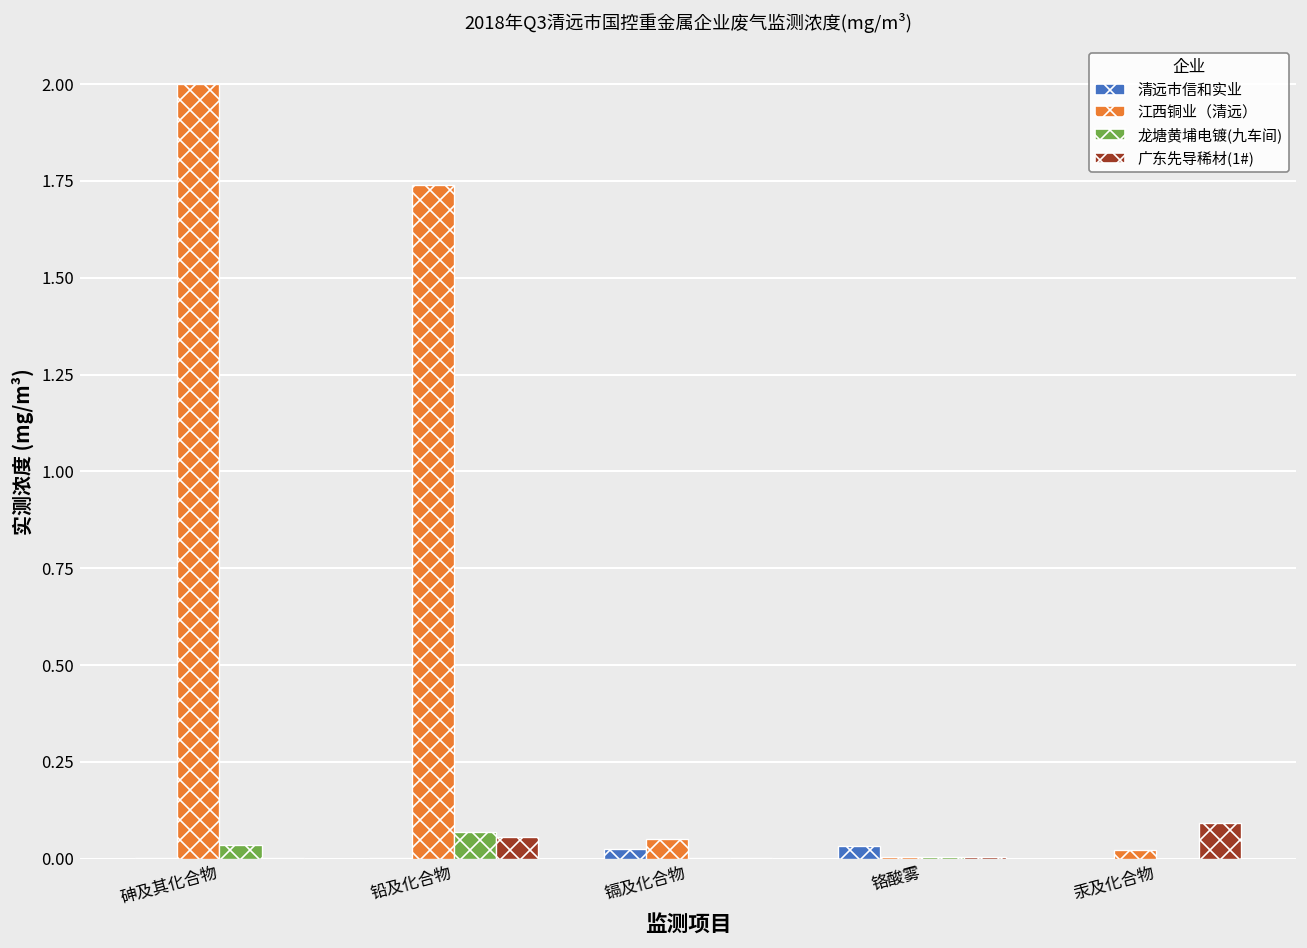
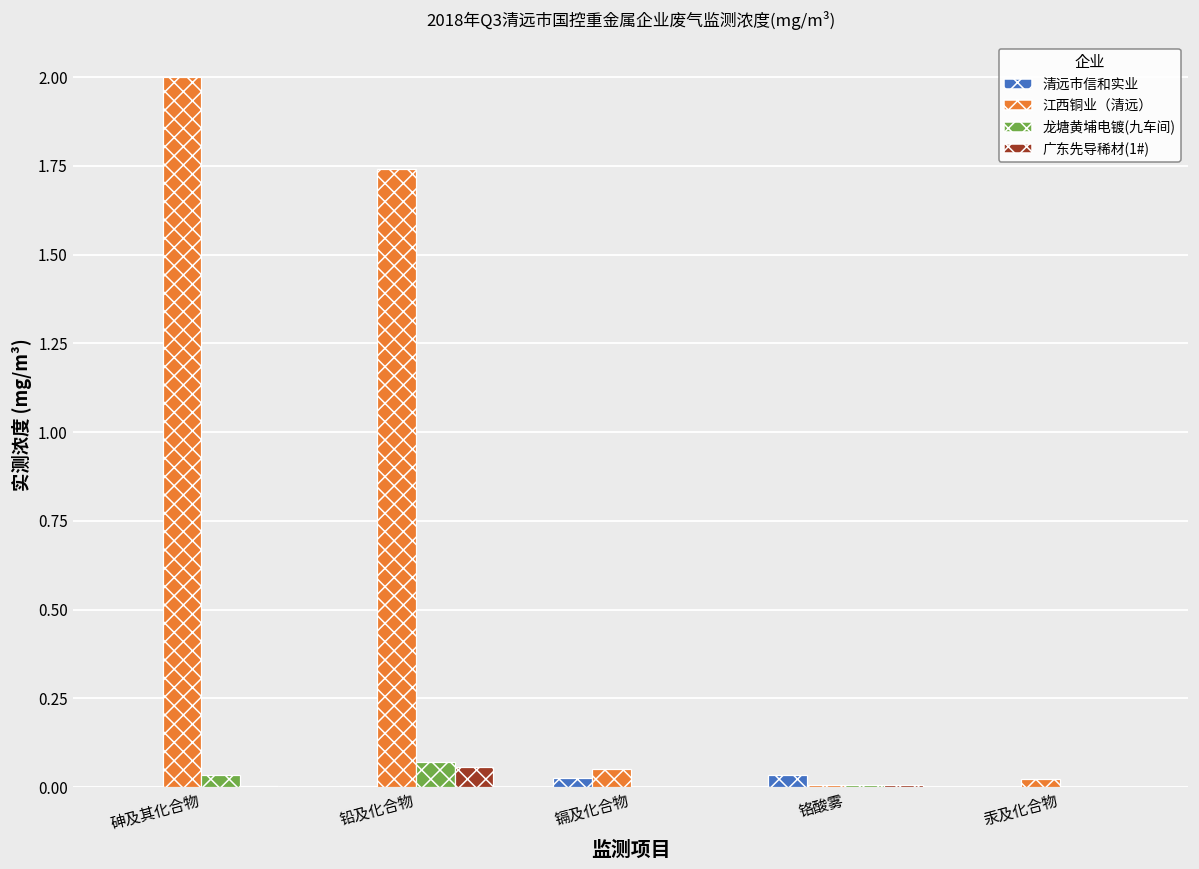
  {
    "清远市信和实业": {
      "镉及化合物": 0.03,
      "铬酸雾": 0.03
    },
    "江西铜业（清远）": {
      "砷及其化合物": 2.00,
      "铅及化合物": 1.74,
      "镉及化合物": 0.05,
      "汞及化合物": 0.02
    },
    "龙塘黄埔电镀(九车间)": {
      "砷及其化合物": 0.03,
      "铅及化合物": 0.07
    },
    "广东先导稀材(1#)": {
      "铅及化合物": 0.06,
-     "汞及化合物": 0.09
+     "汞及化合物": 0.00
    }
  }
